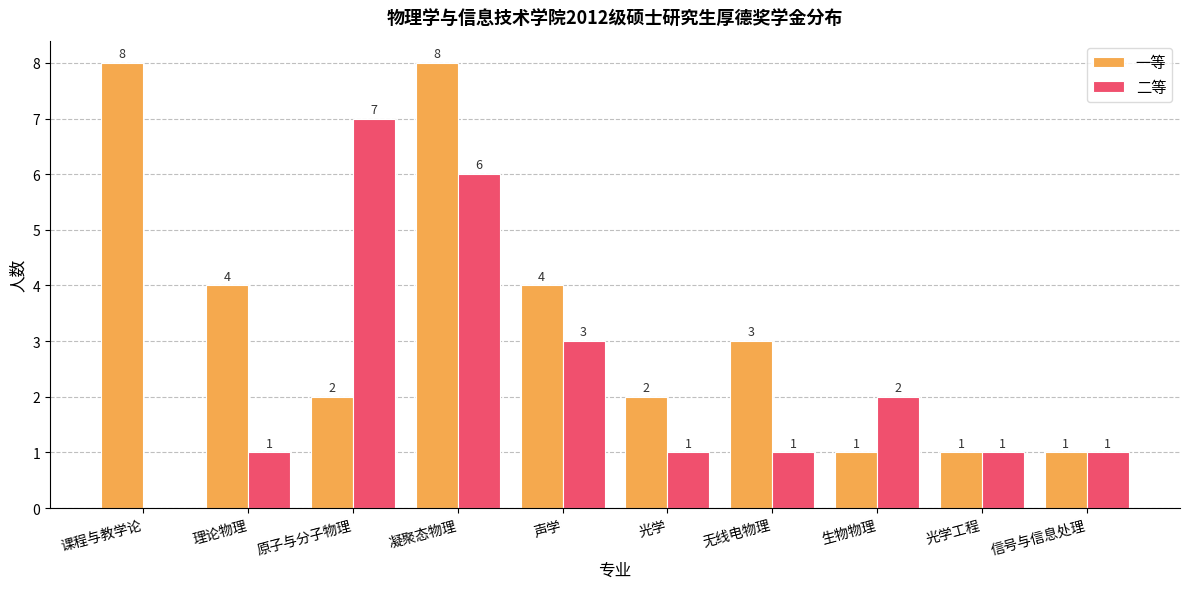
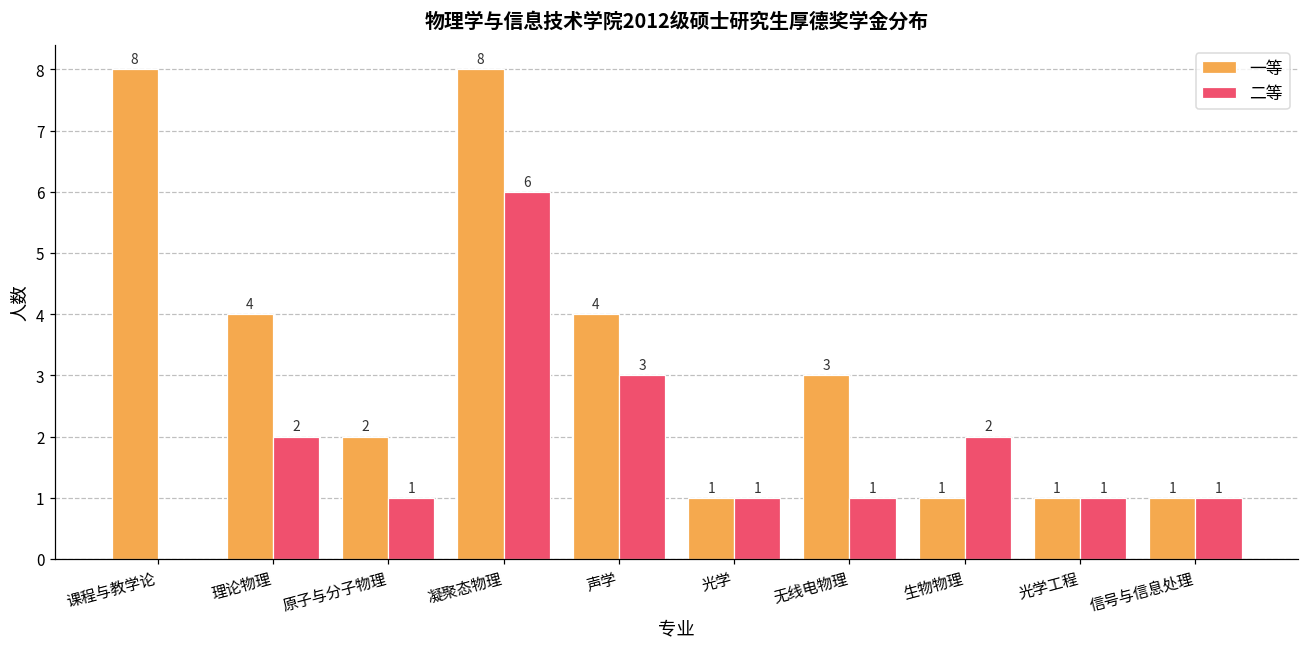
  {
    "一等": {
      "课程与教学论": 8,
      "理论物理": 4,
      "原子与分子物理": 2,
      "凝聚态物理": 8,
      "声学": 4,
-     "光学": 2,
+     "光学": 1,
      "无线电物理": 3,
      "生物物理": 1,
      "光学工程": 1,
      "信号与信息处理": 1
    },
    "二等": {
-     "理论物理": 1,
-     "原子与分子物理": 7,
+     "理论物理": 2,
+     "原子与分子物理": 1,
      "凝聚态物理": 6,
      "声学": 3,
      "光学": 1,
      "无线电物理": 1,
      "生物物理": 2,
      "光学工程": 1,
      "信号与信息处理": 1
    }
  }
